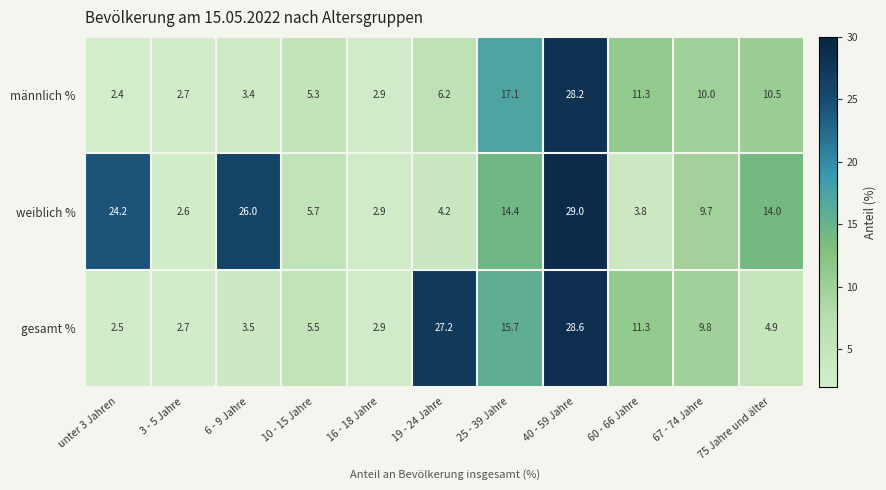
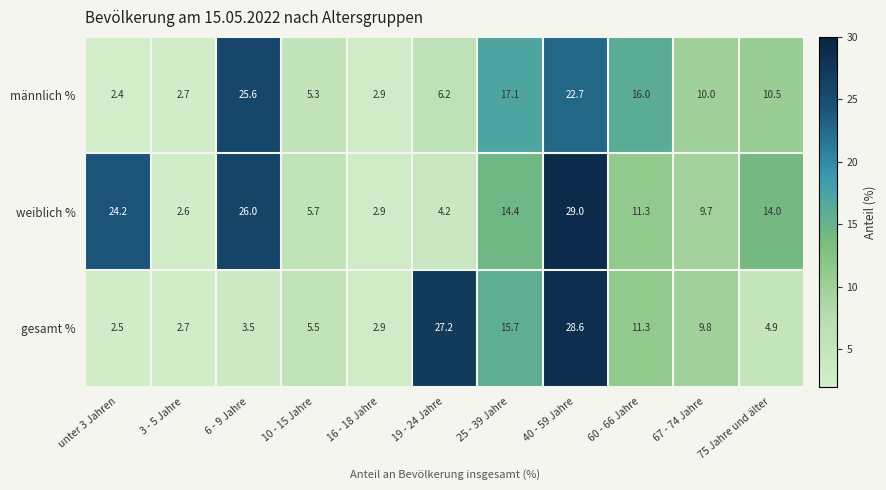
  {
    "männlich %": {
      "unter 3 Jahren": 2.4,
      "3 - 5 Jahre": 2.7,
-     "6 - 9 Jahre": 3.4,
+     "6 - 9 Jahre": 25.6,
      "10 - 15 Jahre": 5.3,
      "16 - 18 Jahre": 2.9,
      "19 - 24 Jahre": 6.2,
      "25 - 39 Jahre": 17.1,
-     "40 - 59 Jahre": 28.2,
-     "60 - 66 Jahre": 11.3,
+     "40 - 59 Jahre": 22.7,
+     "60 - 66 Jahre": 16.0,
      "67 - 74 Jahre": 10.0,
      "75 Jahre und älter": 10.5
    },
    "weiblich %": {
      "unter 3 Jahren": 24.2,
      "3 - 5 Jahre": 2.6,
      "6 - 9 Jahre": 26.0,
      "10 - 15 Jahre": 5.7,
      "16 - 18 Jahre": 2.9,
      "19 - 24 Jahre": 4.2,
      "25 - 39 Jahre": 14.4,
      "40 - 59 Jahre": 29.0,
-     "60 - 66 Jahre": 3.8,
+     "60 - 66 Jahre": 11.3,
      "67 - 74 Jahre": 9.7,
      "75 Jahre und älter": 14.0
    },
    "gesamt %": {
      "unter 3 Jahren": 2.5,
      "3 - 5 Jahre": 2.7,
      "6 - 9 Jahre": 3.5,
      "10 - 15 Jahre": 5.5,
      "16 - 18 Jahre": 2.9,
      "19 - 24 Jahre": 27.2,
      "25 - 39 Jahre": 15.7,
      "40 - 59 Jahre": 28.6,
      "60 - 66 Jahre": 11.3,
      "67 - 74 Jahre": 9.8,
      "75 Jahre und älter": 4.9
    }
  }
